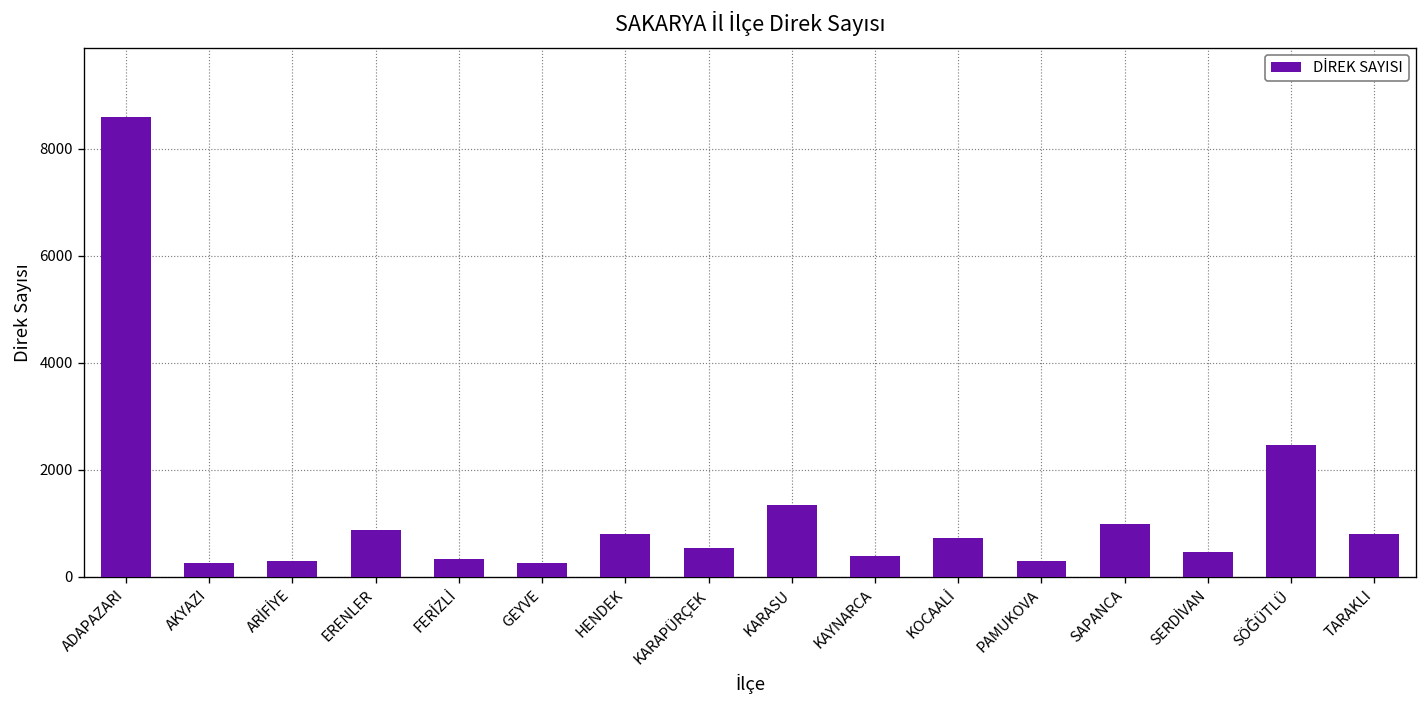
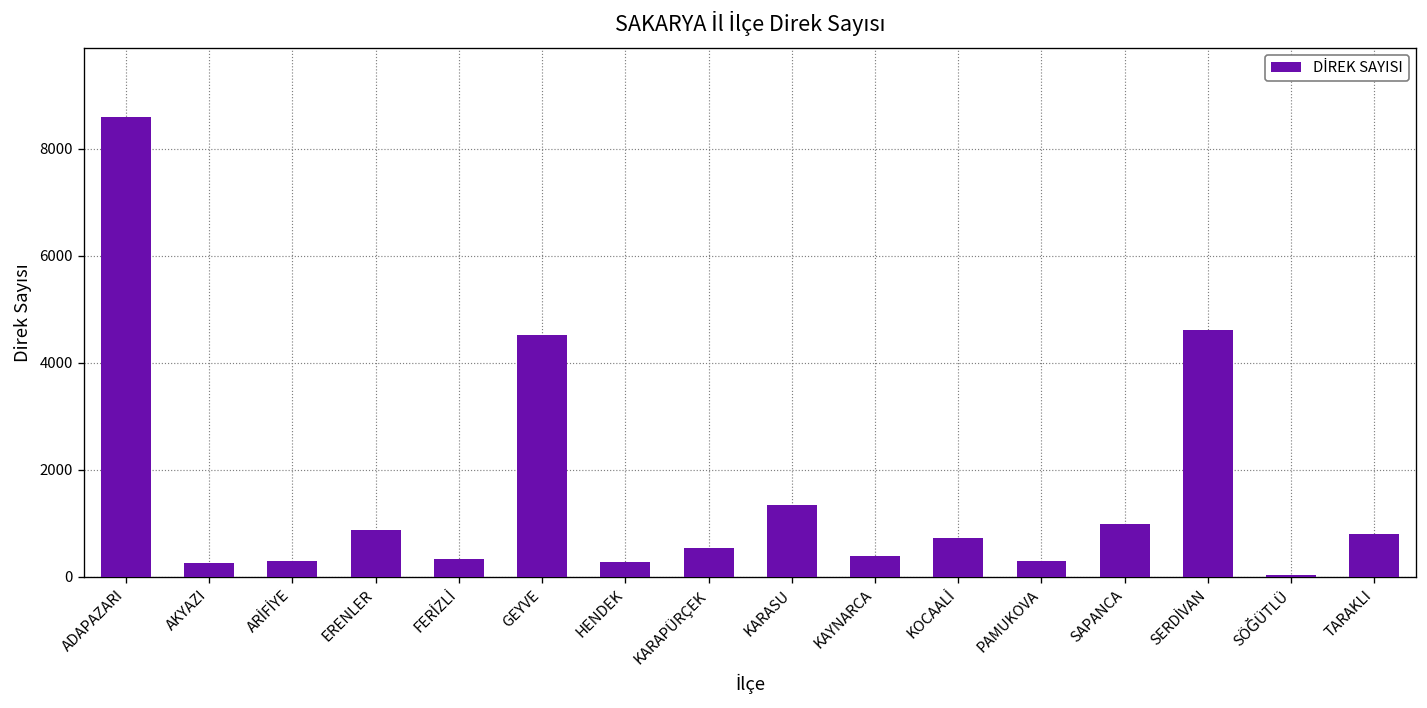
  {
    "ADAPAZARI": 8600,
    "AKYAZI": 300,
    "ARİFİYE": 300,
    "ERENLER": 900,
    "FERİZLİ": 300,
-   "GEYVE": 300,
-   "HENDEK": 800,
+   "GEYVE": 4500,
+   "HENDEK": 300,
    "KARAPÜRÇEK": 500,
    "KARASU": 1300,
    "KAYNARCA": 400,
    "KOCAALİ": 700,
    "PAMUKOVA": 300,
    "SAPANCA": 1000,
-   "SERDİVAN": 500,
-   "SÖĞÜTLÜ": 2500,
+   "SERDİVAN": 4600,
+   "SÖĞÜTLÜ": 0,
    "TARAKLI": 800
  }
